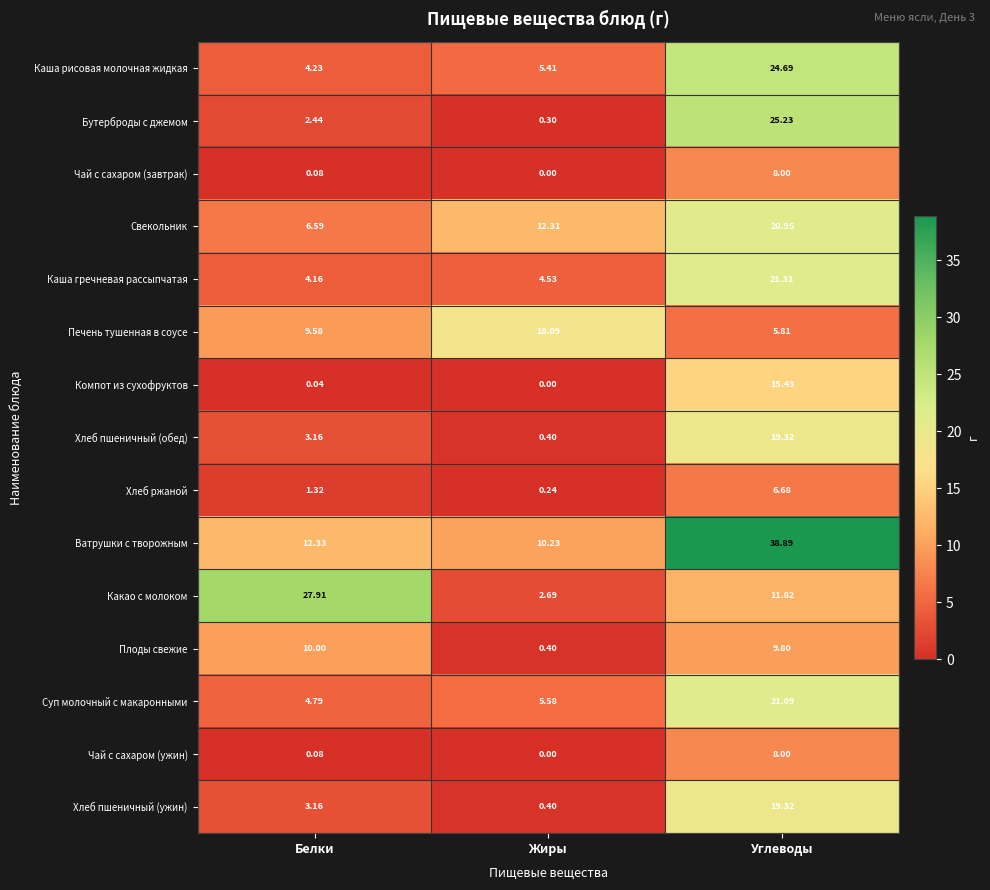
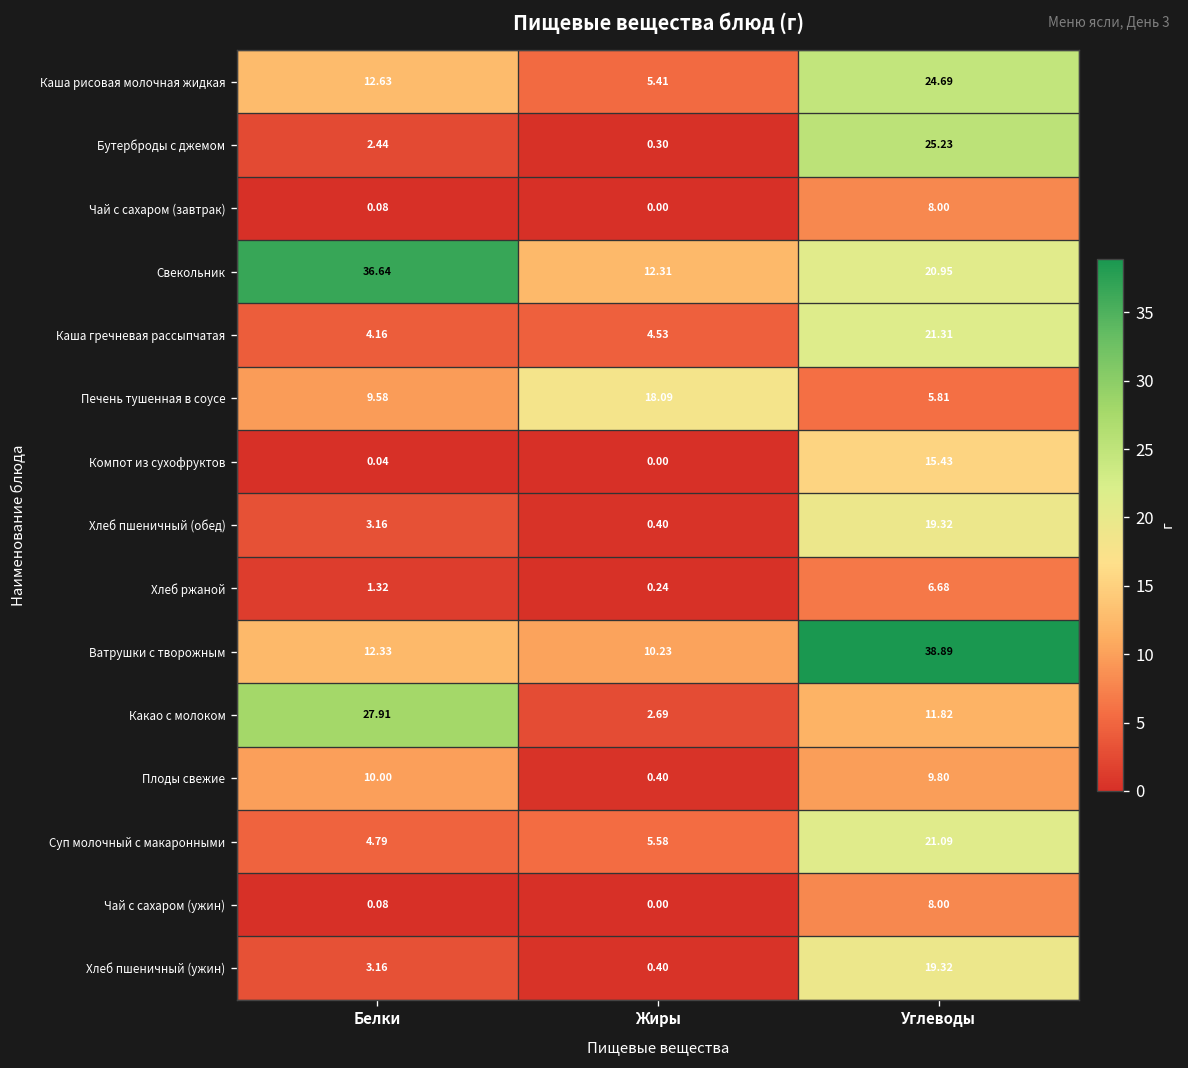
  {
    "Каша рисовая молочная жидкая": {
-     "Белки": 4.23,
+     "Белки": 12.63,
      "Жиры": 5.41,
      "Углеводы": 24.69
    },
    "Бутерброды с джемом": {
      "Белки": 2.44,
      "Жиры": 0.30,
      "Углеводы": 25.23
    },
    "Чай с сахаром (завтрак)": {
      "Белки": 0.08,
      "Жиры": 0.00,
      "Углеводы": 8.00
    },
    "Свекольник": {
-     "Белки": 6.59,
+     "Белки": 36.64,
      "Жиры": 12.31,
      "Углеводы": 20.95
    },
    "Каша гречневая рассыпчатая": {
      "Белки": 4.16,
      "Жиры": 4.53,
      "Углеводы": 21.31
    },
    "Печень тушенная в соусе": {
      "Белки": 9.58,
      "Жиры": 18.09,
      "Углеводы": 5.81
    },
    "Компот из сухофруктов": {
      "Белки": 0.04,
      "Жиры": 0.00,
      "Углеводы": 15.43
    },
    "Хлеб пшеничный (обед)": {
      "Белки": 3.16,
      "Жиры": 0.40,
      "Углеводы": 19.32
    },
    "Хлеб ржаной": {
      "Белки": 1.32,
      "Жиры": 0.24,
      "Углеводы": 6.68
    },
    "Ватрушки с творожным": {
      "Белки": 12.33,
      "Жиры": 10.23,
      "Углеводы": 38.89
    },
    "Какао с молоком": {
      "Белки": 27.91,
      "Жиры": 2.69,
      "Углеводы": 11.82
    },
    "Плоды свежие": {
      "Белки": 10.00,
      "Жиры": 0.40,
      "Углеводы": 9.80
    },
    "Суп молочный с макаронными": {
      "Белки": 4.79,
      "Жиры": 5.58,
      "Углеводы": 21.09
    },
    "Чай с сахаром (ужин)": {
      "Белки": 0.08,
      "Жиры": 0.00,
      "Углеводы": 8.00
    },
    "Хлеб пшеничный (ужин)": {
      "Белки": 3.16,
      "Жиры": 0.40,
      "Углеводы": 19.32
    }
  }
